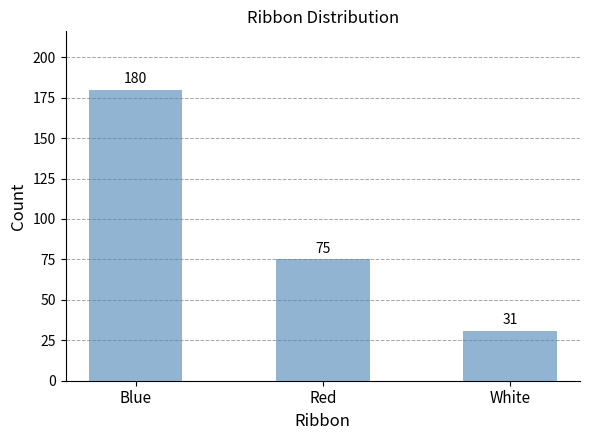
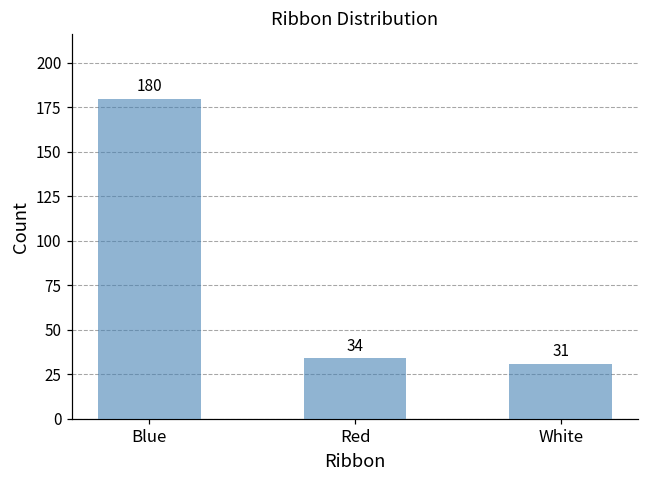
  {
    "Blue": 180,
-   "Red": 75,
+   "Red": 34,
    "White": 31
  }
